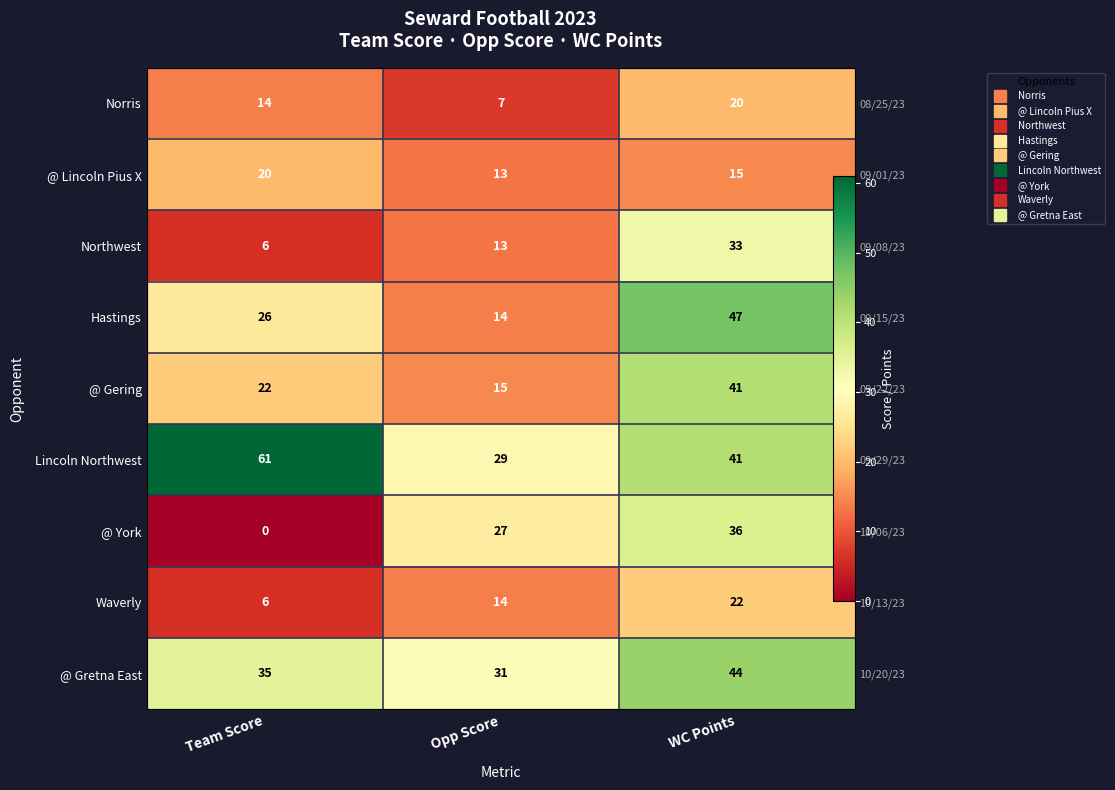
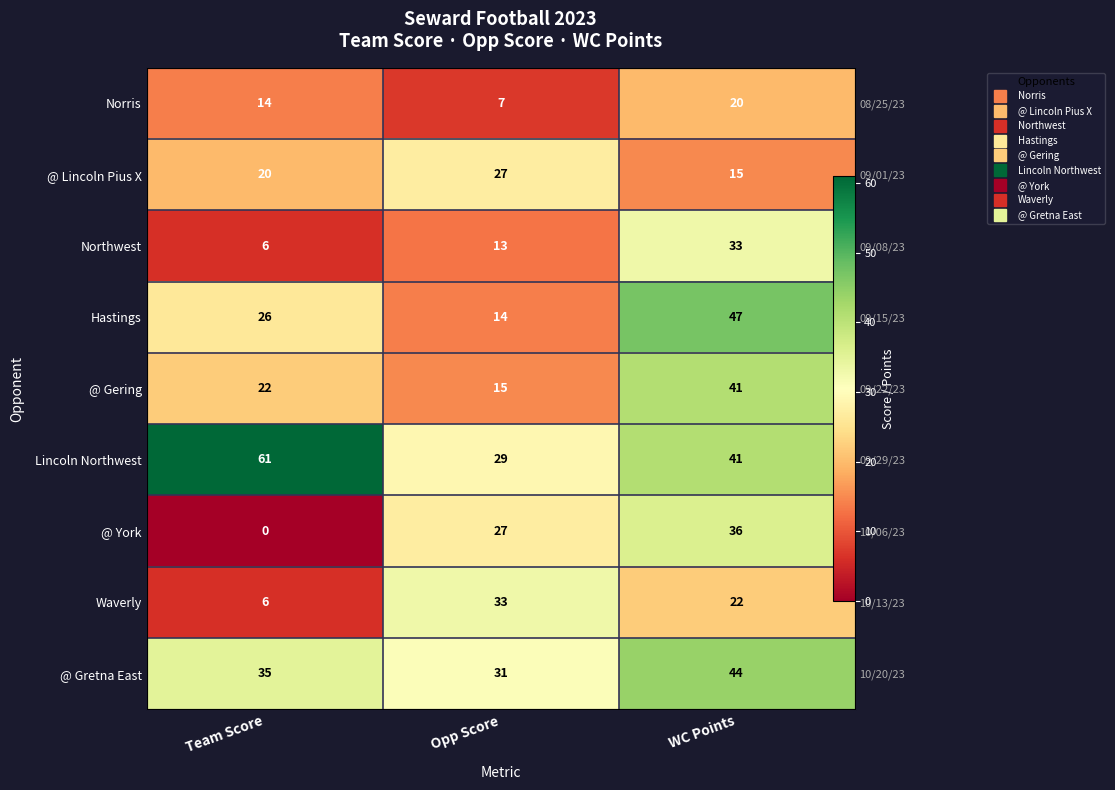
  {
    "Norris": {
      "Team Score": 14,
      "Opp Score": 7,
      "WC Points": 20
    },
    "@ Lincoln Pius X": {
      "Team Score": 20,
-     "Opp Score": 13,
+     "Opp Score": 27,
      "WC Points": 15
    },
    "Northwest": {
      "Team Score": 6,
      "Opp Score": 13,
      "WC Points": 33
    },
    "Hastings": {
      "Team Score": 26,
      "Opp Score": 14,
      "WC Points": 47
    },
    "@ Gering": {
      "Team Score": 22,
      "Opp Score": 15,
      "WC Points": 41
    },
    "Lincoln Northwest": {
      "Team Score": 61,
      "Opp Score": 29,
      "WC Points": 41
    },
    "@ York": {
      "Team Score": 0,
      "Opp Score": 27,
      "WC Points": 36
    },
    "Waverly": {
      "Team Score": 6,
-     "Opp Score": 14,
+     "Opp Score": 33,
      "WC Points": 22
    },
    "@ Gretna East": {
      "Team Score": 35,
      "Opp Score": 31,
      "WC Points": 44
    }
  }
